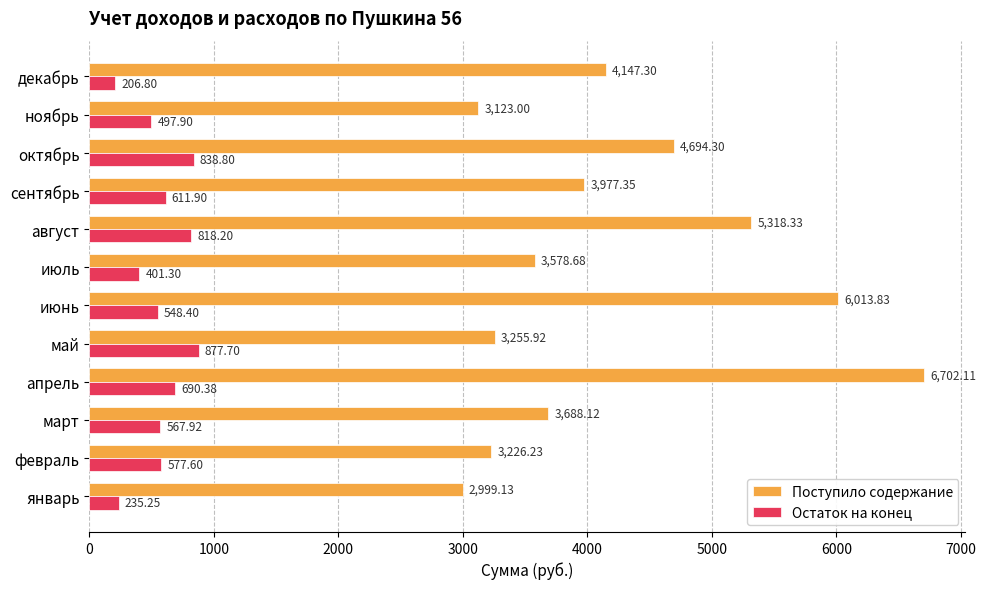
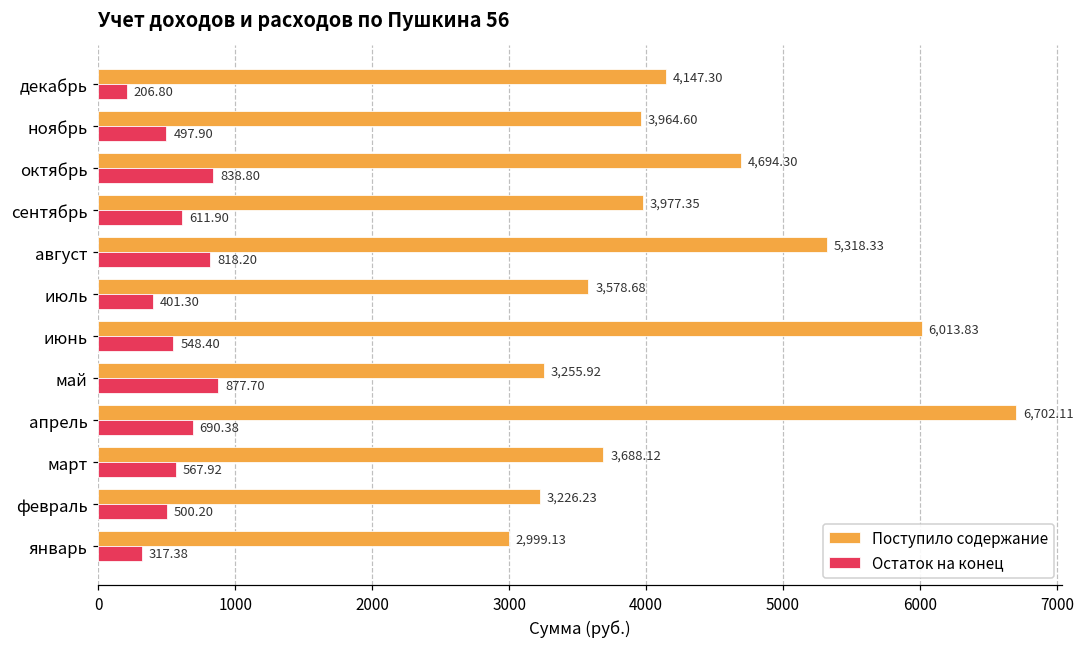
  {
    "Поступило содержание": {
      "декабрь": "4,147.30",
-     "ноябрь": "3,123.00",
+     "ноябрь": "3,964.60",
      "октябрь": "4,694.30",
      "сентябрь": "3,977.35",
      "август": "5,318.33",
      "июль": "3,578.68",
      "июнь": "6,013.83",
      "май": "3,255.92",
      "апрель": "6,702.11",
      "март": "3,688.12",
      "февраль": "3,226.23",
      "январь": "2,999.13"
    },
    "Остаток на конец": {
      "декабрь": "206.80",
      "ноябрь": "497.90",
      "октябрь": "838.80",
      "сентябрь": "611.90",
      "август": "818.20",
      "июль": "401.30",
      "июнь": "548.40",
      "май": "877.70",
      "апрель": "690.38",
      "март": "567.92",
-     "февраль": "577.60",
-     "январь": "235.25"
+     "февраль": "500.20",
+     "январь": "317.38"
    }
  }
